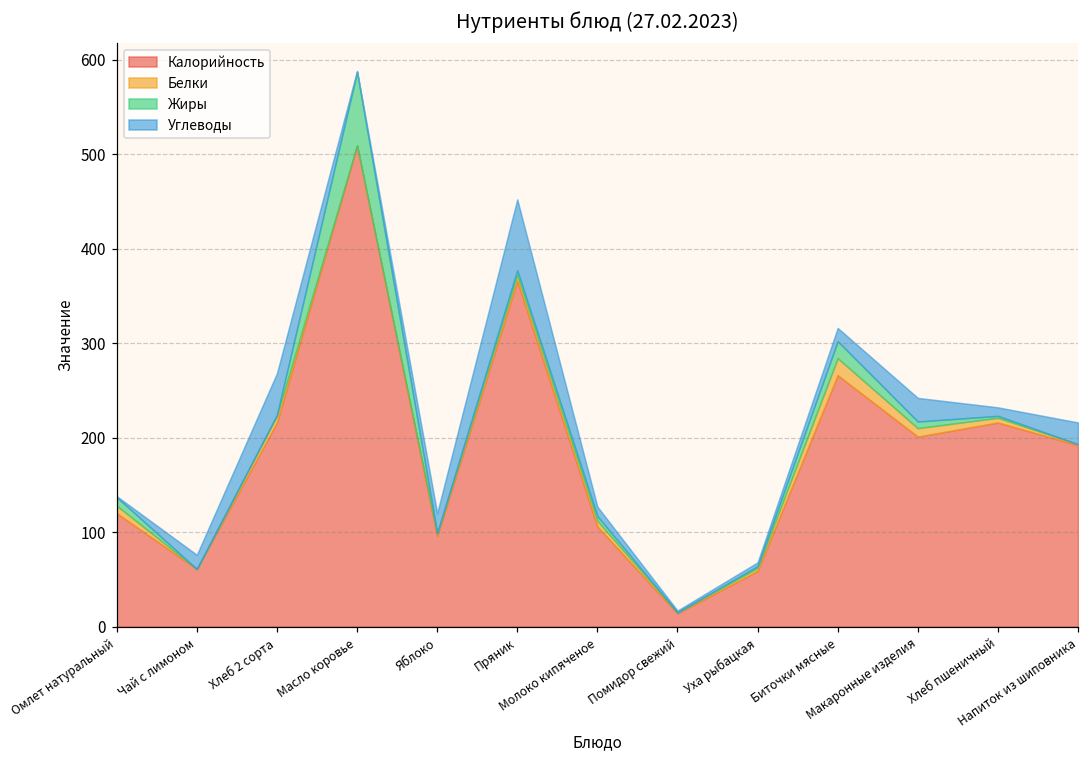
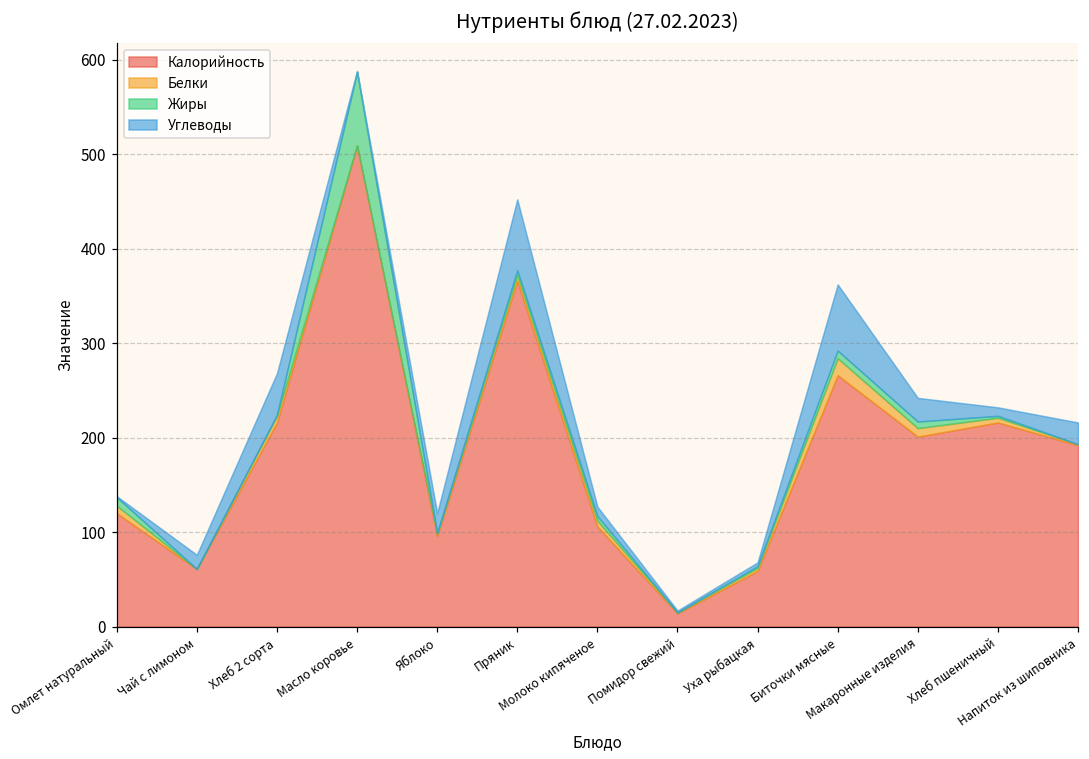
  {
    "Калорийность": {
      "Омлет натуральный": 120,
      "Хлеб 2 сорта": 220,
      "Пряник": 370,
      "Молоко кипяченое": 110,
      "Уха рыбацкая": 60,
      "Биточки мясные": 270,
      "Макаронные изделия": 200,
      "Хлеб пшеничный": 220
    },
    "Белки": {
      "Омлет натуральный": 10,
      "Пряник": 10,
      "Молоко кипяченое": 10,
      "Биточки мясные": 20,
      "Макаронные изделия": 10
    },
    "Жиры": {
      "Пряник": 10,
      "Молоко кипяченое": 10,
-     "Биточки мясные": 20,
+     "Биточки мясные": 10,
      "Макаронные изделия": 10
    },
    "Углеводы": {
      "Чай с лимоном": 20,
      "Хлеб 2 сорта": 40,
      "Яблоко": 20,
      "Пряник": 80,
      "Молоко кипяченое": 10,
      "Уха рыбацкая": 0,
-     "Биточки мясные": 10,
+     "Биточки мясные": 70,
      "Макаронные изделия": 30,
      "Хлеб пшеничный": 10,
      "Напиток из шиповника": 20
    }
  }
